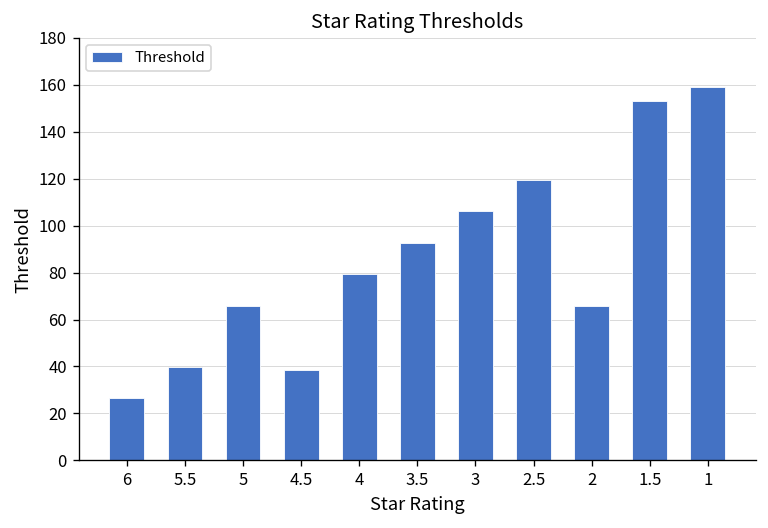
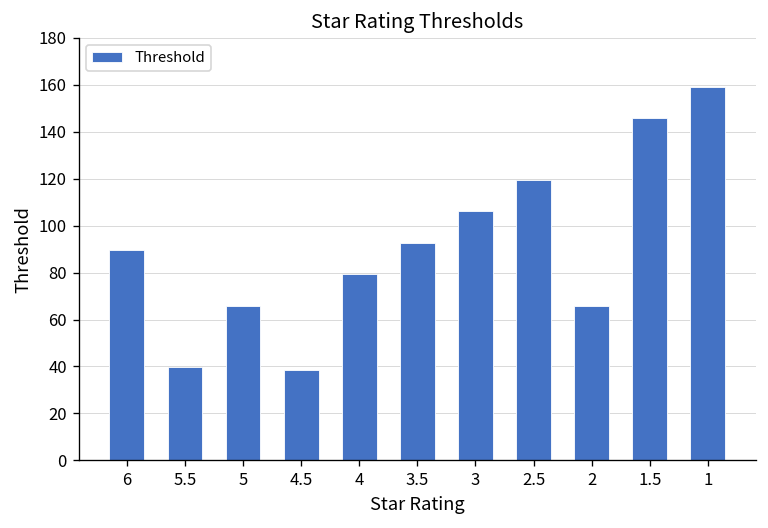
  {
-   "6": 27,
+   "6": 89,
    "5.5": 40,
    "5": 66,
    "4.5": 39,
    "4": 80,
    "3.5": 93,
    "3": 106,
    "2.5": 119,
    "2": 66,
-   "1.5": 153,
+   "1.5": 146,
    "1": 159
  }
